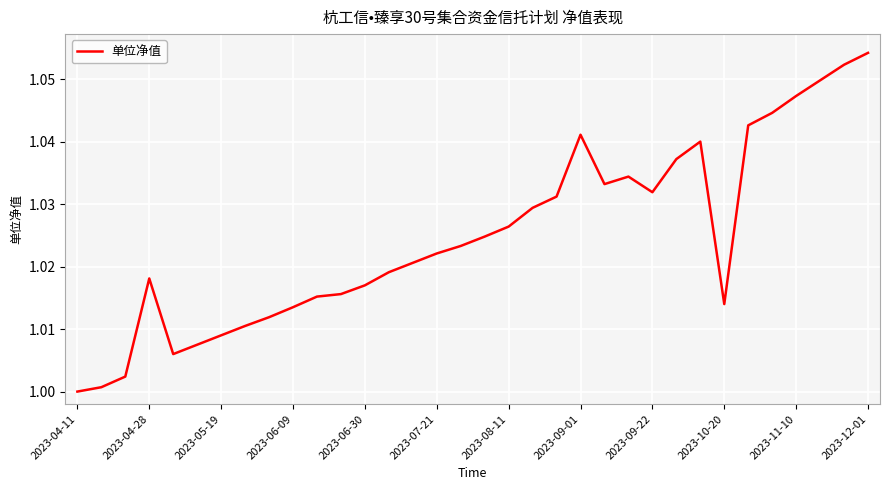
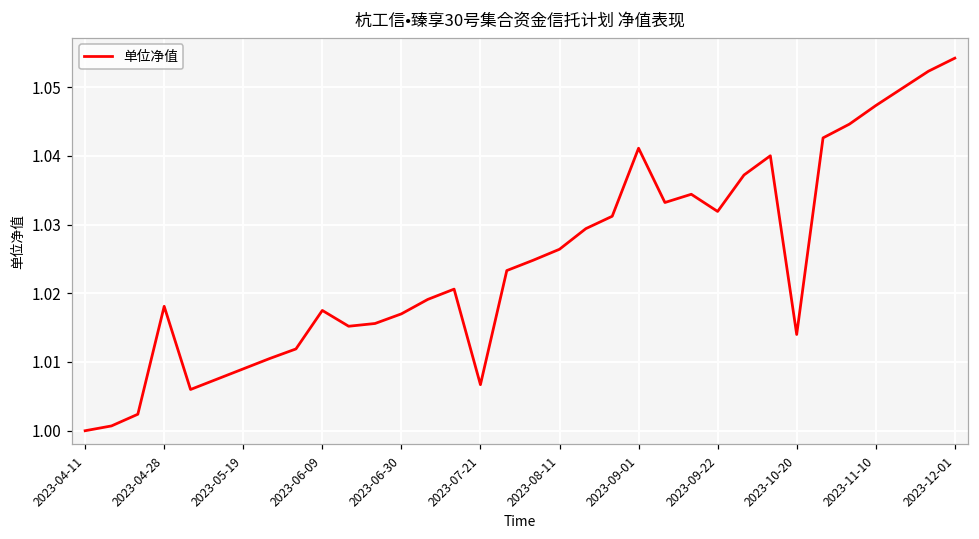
  {
    "2023-04-11": 1.000,
    "2023-04-28": 1.018,
    "2023-05-19": 1.009,
-   "2023-06-09": 1.014,
+   "2023-06-09": 1.018,
    "2023-06-30": 1.017,
-   "2023-07-21": 1.022,
+   "2023-07-21": 1.007,
    "2023-08-11": 1.026,
    "2023-09-01": 1.041,
    "2023-09-22": 1.032,
    "2023-10-20": 1.014,
    "2023-11-10": 1.047,
    "2023-12-01": 1.054
  }
